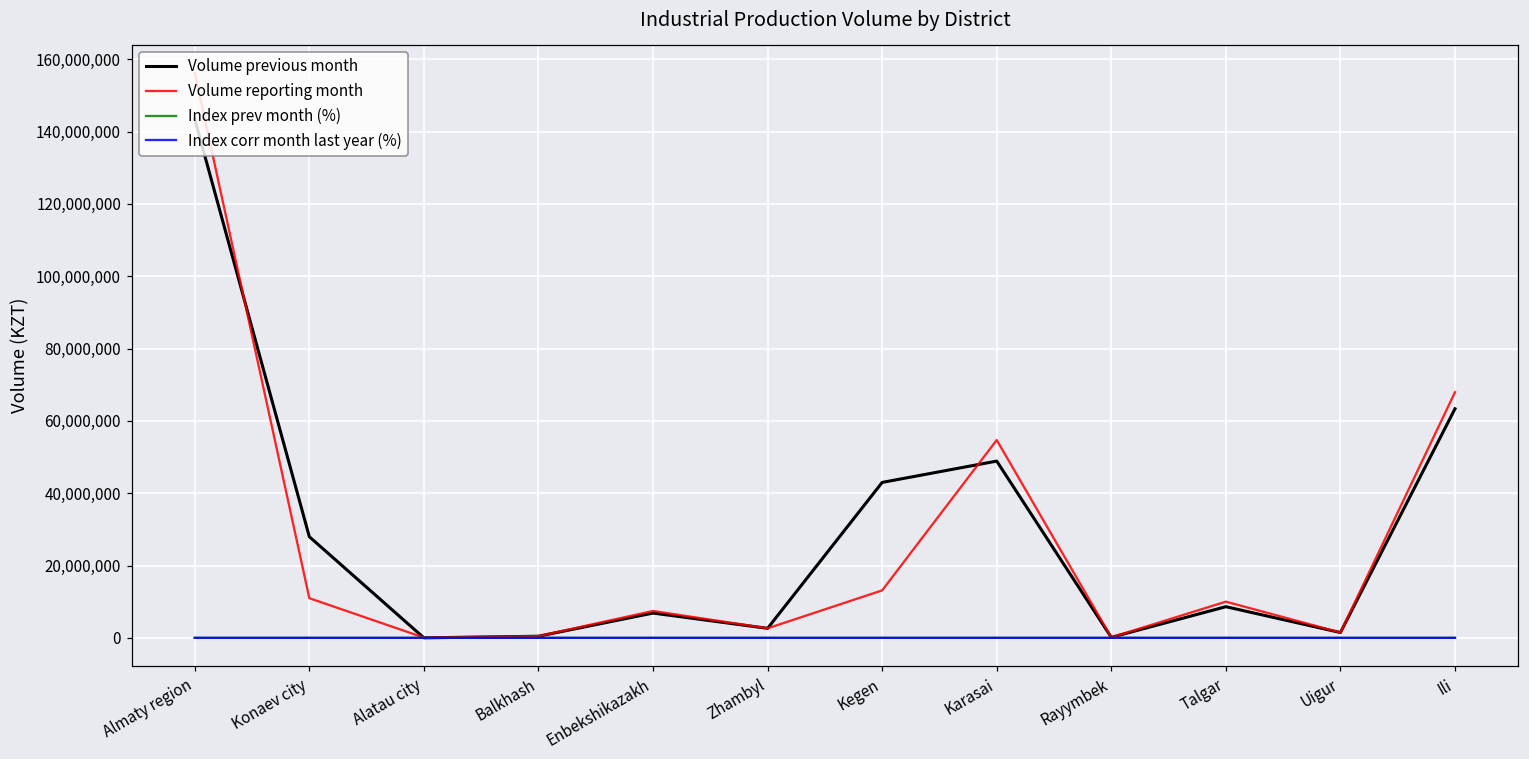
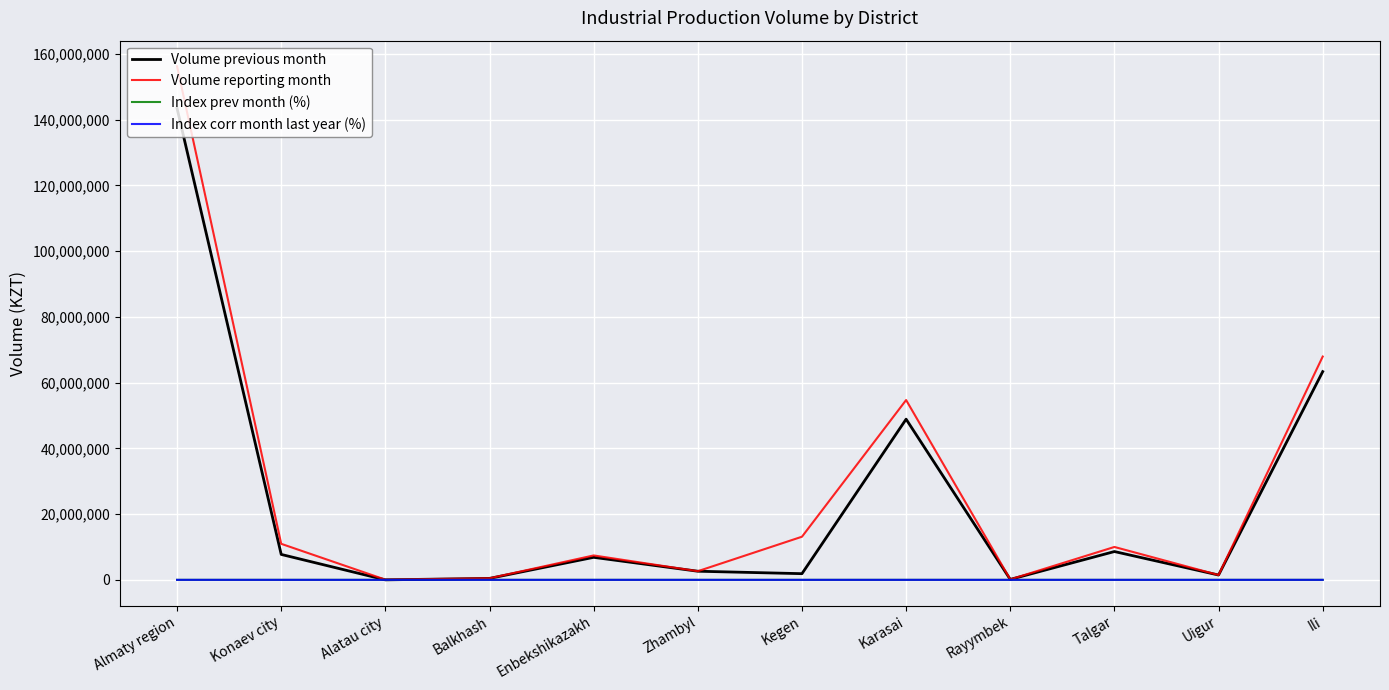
  {
    "Volume previous month": {
-     "Konaev city": "28,000,000",
-     "Kegen": "43,000,000",
+     "Konaev city": "8,000,000",
+     "Kegen": "2,000,000",
      "Karasai": "49,000,000",
      "Talgar": "9,000,000",
      "Ili": "63,000,000"
    },
    "Volume reporting month": {
      "Konaev city": "11,000,000",
      "Kegen": "13,000,000",
      "Karasai": "55,000,000",
      "Talgar": "10,000,000",
      "Ili": "68,000,000"
    },
    "Index corr month last year (%)": {
      "Almaty region": "0",
      "Konaev city": "0",
      "Enbekshikazakh": "0",
      "Zhambyl": "0",
      "Kegen": "0",
      "Karasai": "0",
      "Talgar": "0",
      "Uigur": "0",
      "Ili": "0"
    }
  }
